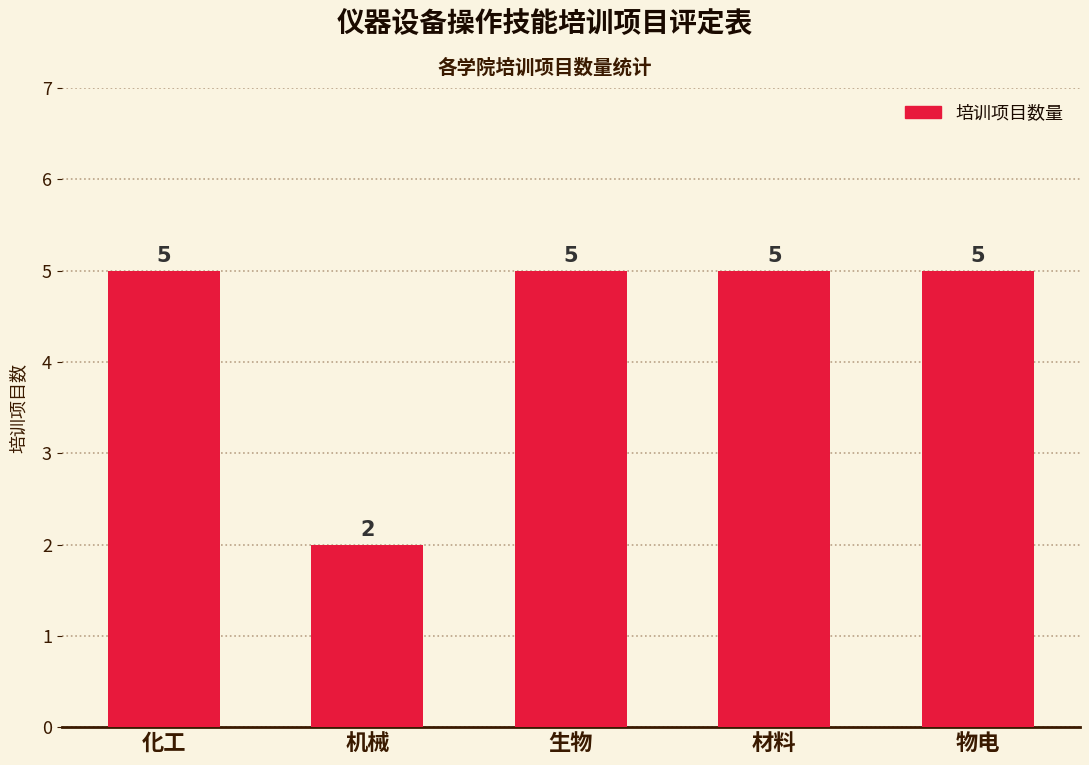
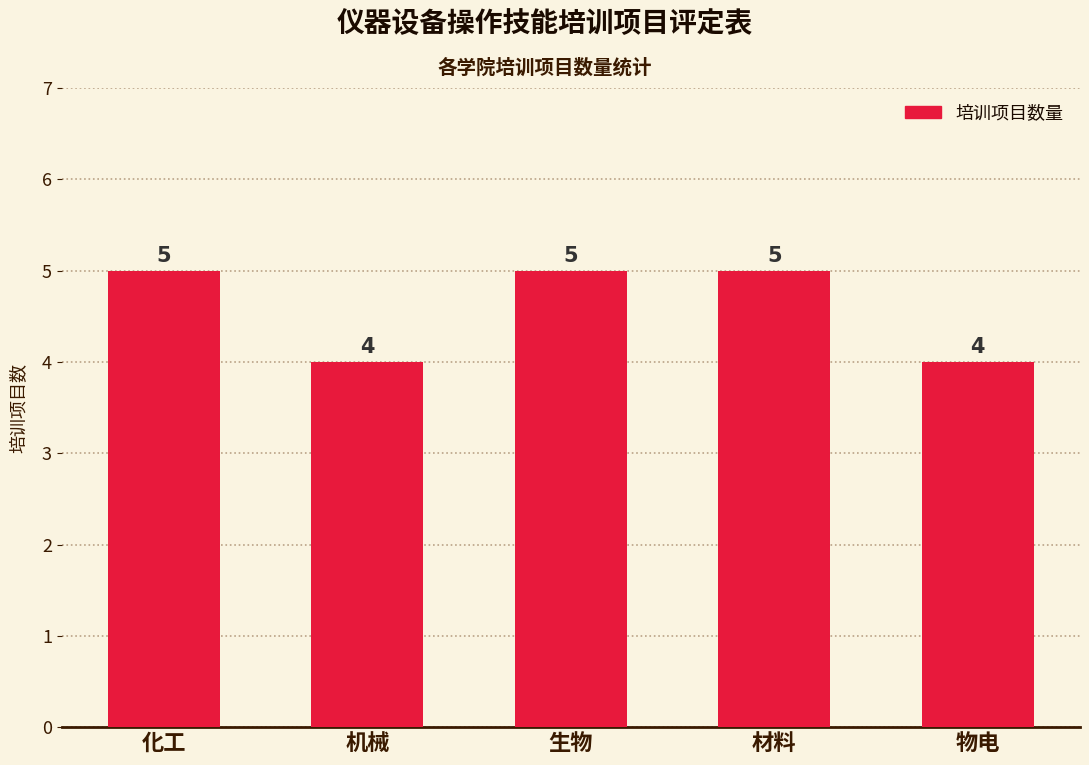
  {
    "化工": 5,
-   "机械": 2,
+   "机械": 4,
    "生物": 5,
    "材料": 5,
-   "物电": 5
+   "物电": 4
  }
